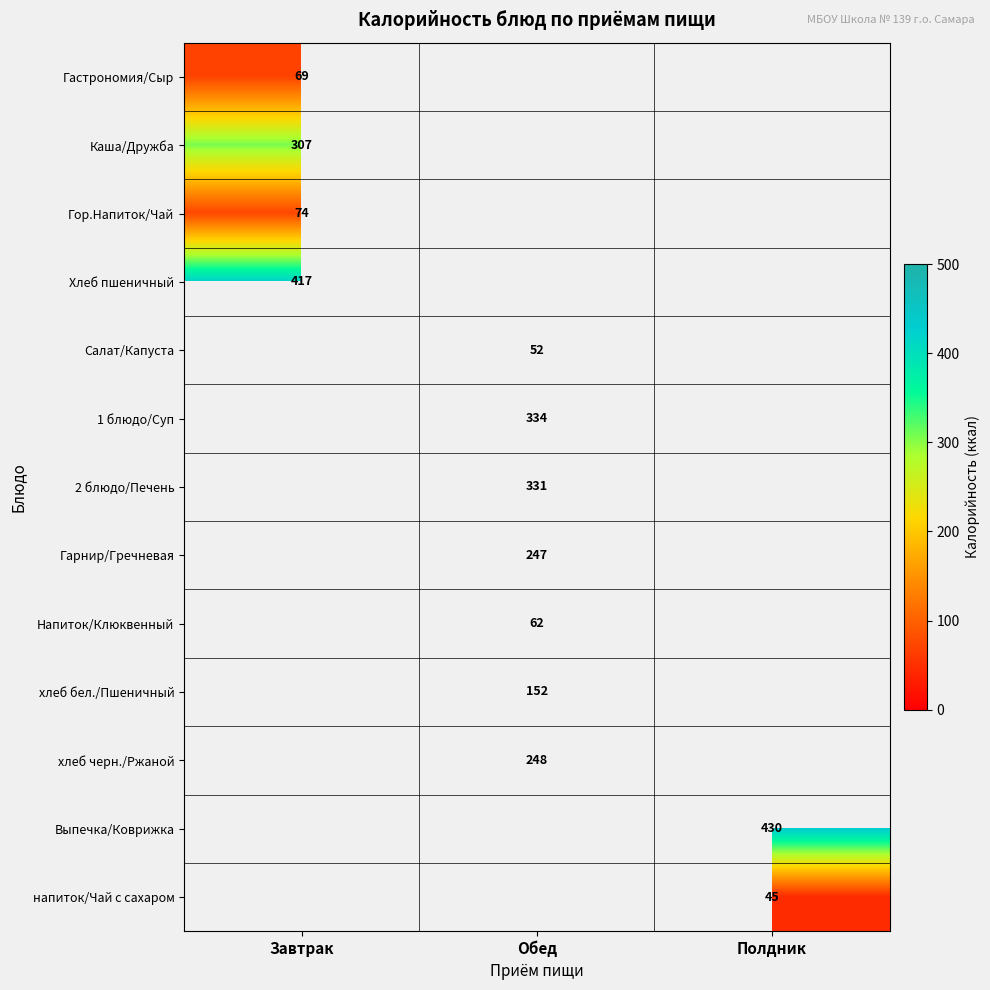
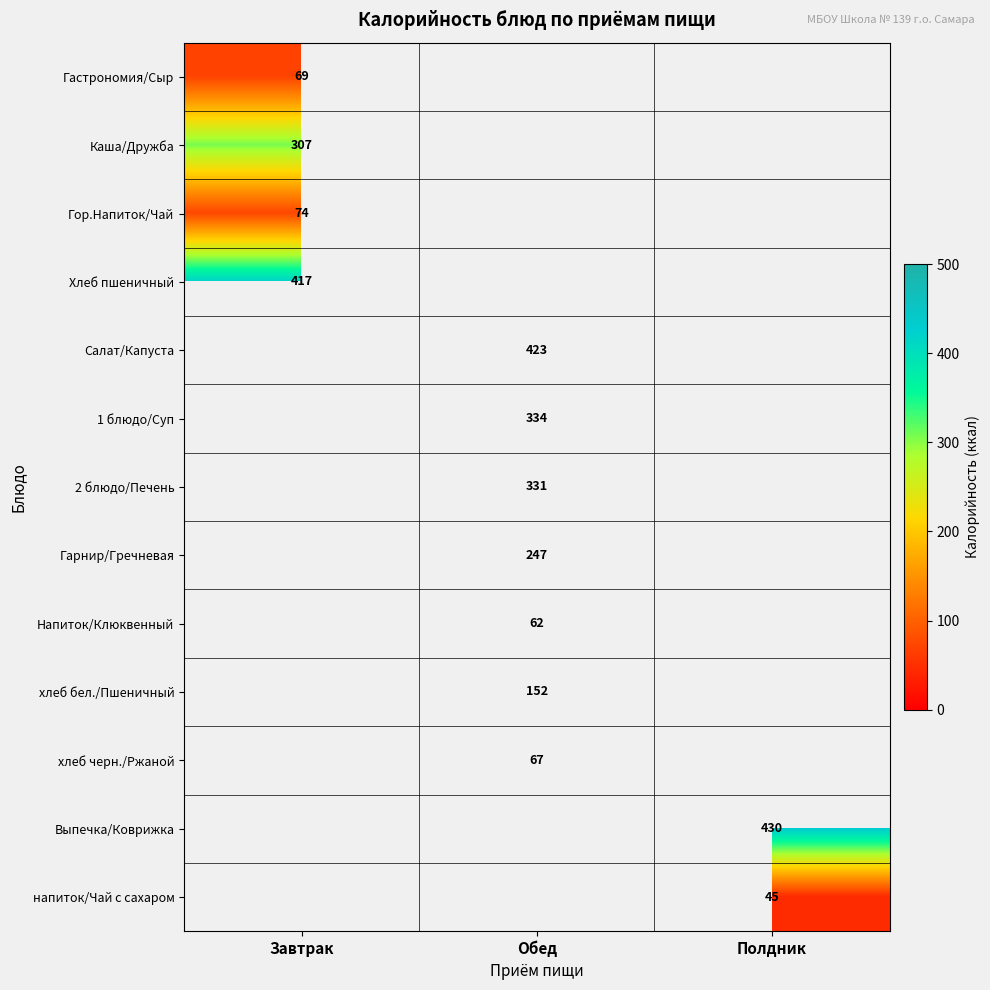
  {
    "Гастрономия/Сыр": {
      "Завтрак": 69
    },
    "Каша/Дружба": {
      "Завтрак": 307
    },
    "Гор.Напиток/Чай": {
      "Завтрак": 74
    },
    "Хлеб пшеничный": {
      "Завтрак": 417
    },
    "Салат/Капуста": {
-     "Обед": 52
+     "Обед": 423
    },
    "1 блюдо/Суп": {
      "Обед": 334
    },
    "2 блюдо/Печень": {
      "Обед": 331
    },
    "Гарнир/Гречневая": {
      "Обед": 247
    },
    "Напиток/Клюквенный": {
      "Обед": 62
    },
    "хлеб бел./Пшеничный": {
      "Обед": 152
    },
    "хлеб черн./Ржаной": {
-     "Обед": 248
+     "Обед": 67
    },
    "Выпечка/Коврижка": {
      "Полдник": 430
    },
    "напиток/Чай с сахаром": {
      "Полдник": 45
    }
  }
